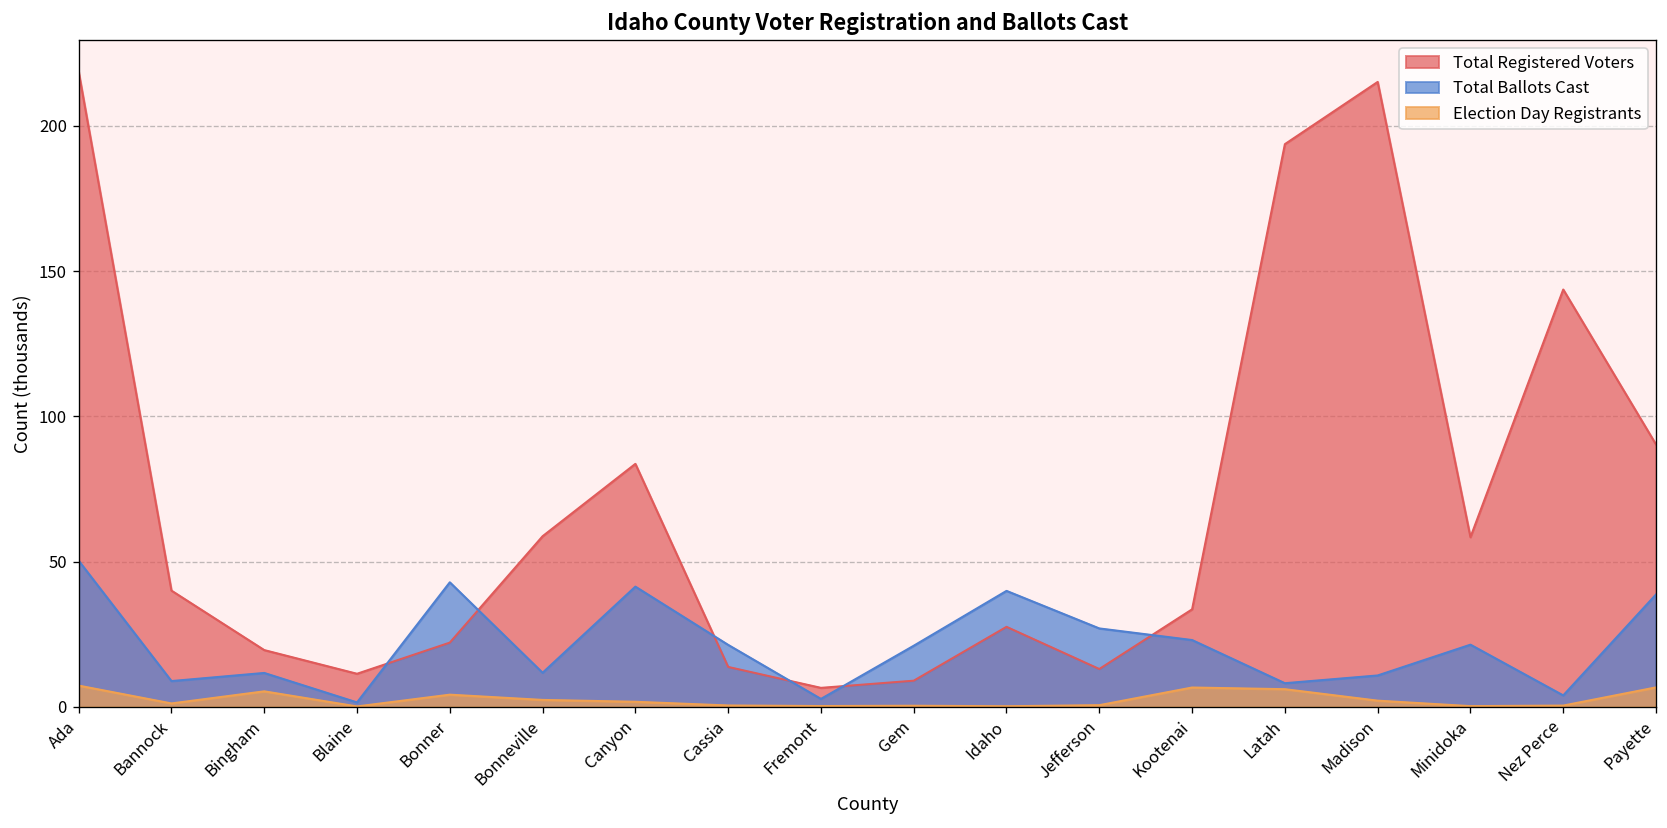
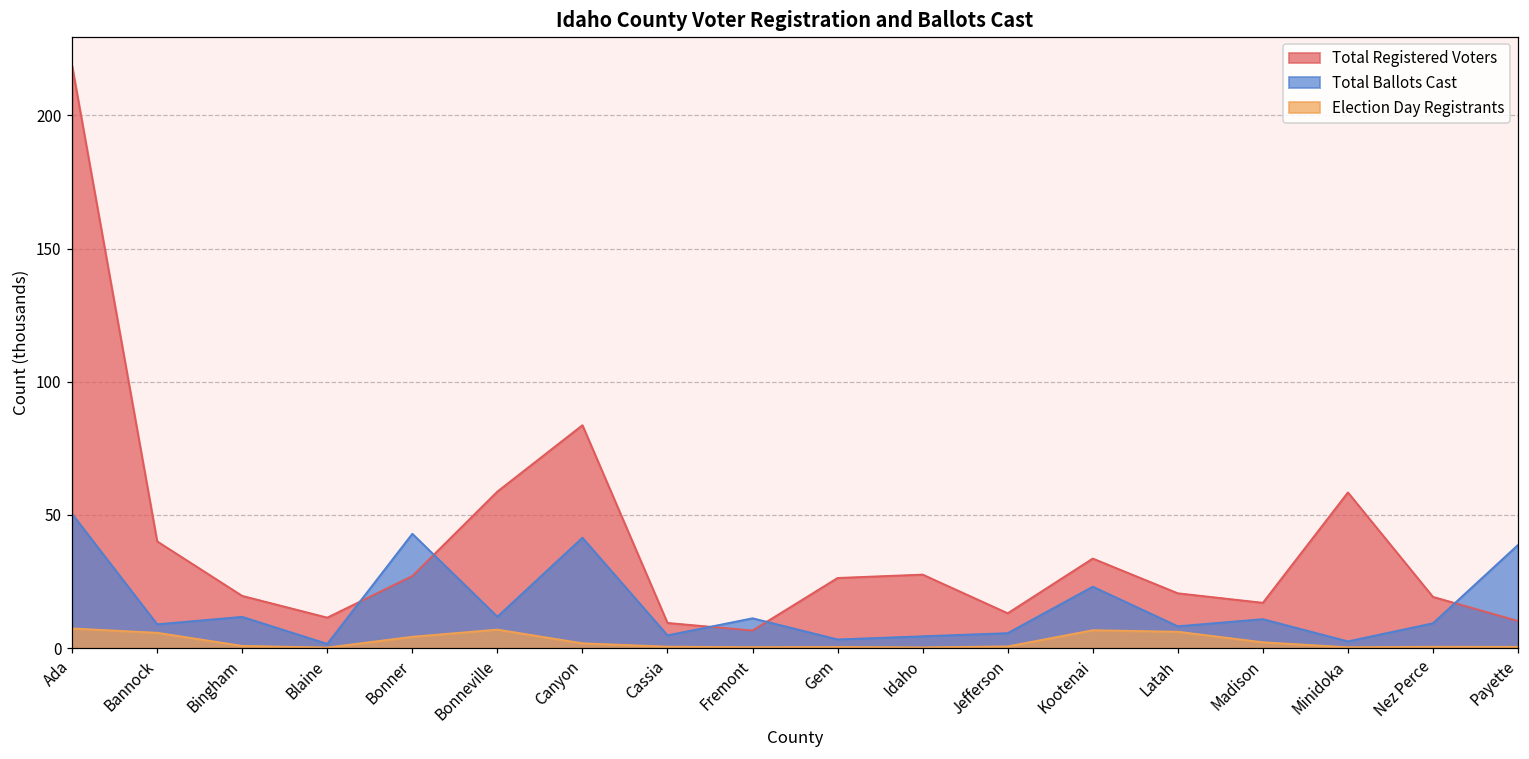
  {
    "Total Registered Voters": {
      "Ada": 219,
      "Bannock": 40,
      "Bingham": 20,
      "Blaine": 11,
-     "Bonner": 22,
+     "Bonner": 27,
      "Bonneville": 59,
      "Canyon": 84,
-     "Cassia": 14,
+     "Cassia": 9,
      "Fremont": 7,
-     "Gem": 9,
+     "Gem": 26,
      "Idaho": 28,
      "Jefferson": 13,
      "Kootenai": 34,
-     "Latah": 194,
-     "Madison": 215,
+     "Latah": 21,
+     "Madison": 17,
      "Minidoka": 58,
-     "Nez Perce": 144,
-     "Payette": 90
+     "Nez Perce": 19,
+     "Payette": 10
    },
    "Total Ballots Cast": {
      "Ada": 50,
      "Bannock": 9,
      "Bingham": 12,
      "Blaine": 2,
      "Bonner": 43,
      "Bonneville": 12,
      "Canyon": 41,
-     "Cassia": 21,
-     "Fremont": 3,
-     "Gem": 21,
-     "Idaho": 40,
-     "Jefferson": 27,
+     "Cassia": 5,
+     "Fremont": 11,
+     "Gem": 3,
+     "Idaho": 4,
+     "Jefferson": 6,
      "Kootenai": 23,
      "Latah": 8,
      "Madison": 11,
-     "Minidoka": 21,
-     "Nez Perce": 4,
+     "Minidoka": 3,
+     "Nez Perce": 9,
      "Payette": 39
    },
    "Election Day Registrants": {
      "Ada": 7,
-     "Bannock": 1,
-     "Bingham": 5,
+     "Bannock": 6,
+     "Bingham": 1,
      "Blaine": 0,
      "Bonner": 4,
-     "Bonneville": 2,
+     "Bonneville": 7,
      "Canyon": 2,
      "Cassia": 1,
      "Fremont": 0,
      "Gem": 0,
      "Idaho": 0,
      "Jefferson": 1,
      "Kootenai": 7,
      "Latah": 6,
      "Madison": 2,
      "Minidoka": 0,
      "Nez Perce": 0,
-     "Payette": 7
+     "Payette": 0
    }
  }
